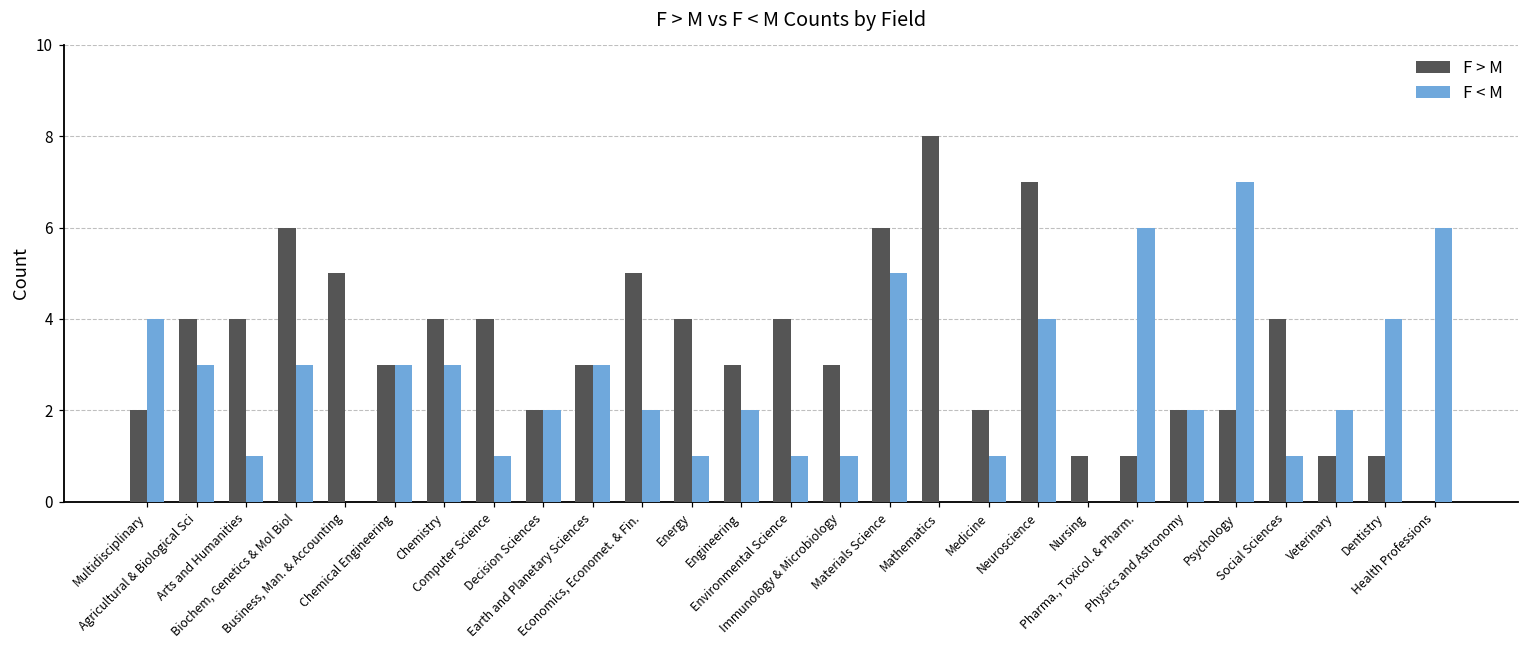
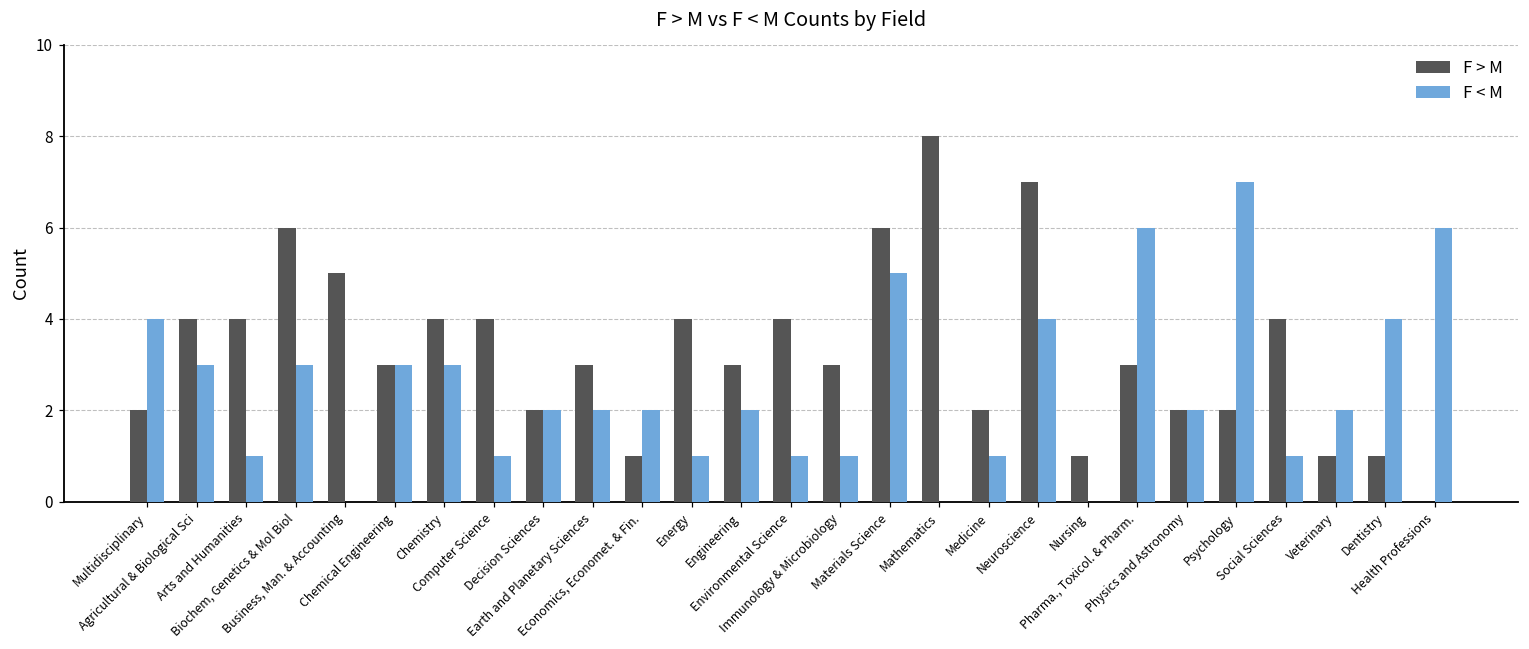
  {
    "F > M": {
      "Multidisciplinary": 2,
      "Agricultural & Biological Sci": 4,
      "Arts and Humanities": 4,
      "Biochem, Genetics & Mol Biol": 6,
      "Business, Man. & Accounting": 5,
      "Chemical Engineering": 3,
      "Chemistry": 4,
      "Computer Science": 4,
      "Decision Sciences": 2,
      "Earth and Planetary Sciences": 3,
-     "Economics, Economet. & Fin.": 5,
+     "Economics, Economet. & Fin.": 1,
      "Energy": 4,
      "Engineering": 3,
      "Environmental Science": 4,
      "Immunology & Microbiology": 3,
      "Materials Science": 6,
      "Mathematics": 8,
      "Medicine": 2,
      "Neuroscience": 7,
      "Nursing": 1,
-     "Pharma., Toxicol. & Pharm.": 1,
+     "Pharma., Toxicol. & Pharm.": 3,
      "Physics and Astronomy": 2,
      "Psychology": 2,
      "Social Sciences": 4,
      "Veterinary": 1,
      "Dentistry": 1,
      "Health Professions": 0
    },
    "F < M": {
      "Multidisciplinary": 4,
      "Agricultural & Biological Sci": 3,
      "Arts and Humanities": 1,
      "Biochem, Genetics & Mol Biol": 3,
      "Business, Man. & Accounting": 0,
      "Chemical Engineering": 3,
      "Chemistry": 3,
      "Computer Science": 1,
      "Decision Sciences": 2,
-     "Earth and Planetary Sciences": 3,
+     "Earth and Planetary Sciences": 2,
      "Economics, Economet. & Fin.": 2,
      "Energy": 1,
      "Engineering": 2,
      "Environmental Science": 1,
      "Immunology & Microbiology": 1,
      "Materials Science": 5,
      "Mathematics": 0,
      "Medicine": 1,
      "Neuroscience": 4,
      "Nursing": 0,
      "Pharma., Toxicol. & Pharm.": 6,
      "Physics and Astronomy": 2,
      "Psychology": 7,
      "Social Sciences": 1,
      "Veterinary": 2,
      "Dentistry": 4,
      "Health Professions": 6
    }
  }
